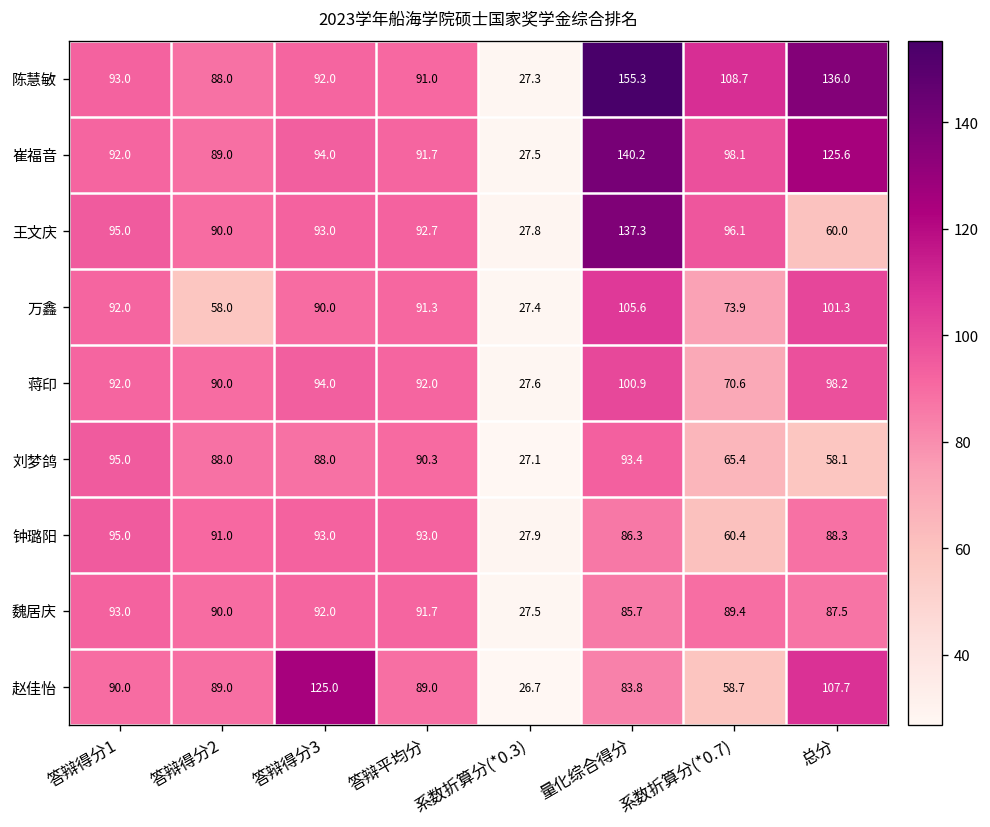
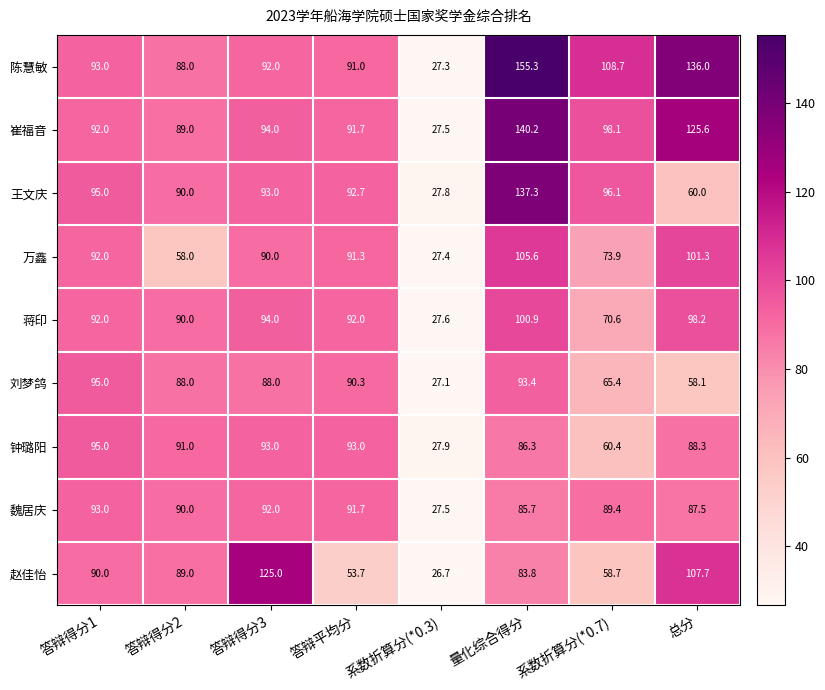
  {
    "陈慧敏": {
      "答辩得分1": 93.0,
      "答辩得分2": 88.0,
      "答辩得分3": 92.0,
      "答辩平均分": 91.0,
      "系数折算分(*0.3)": 27.3,
      "量化综合得分": 155.3,
      "系数折算分(*0.7)": 108.7,
      "总分": 136.0
    },
    "崔福音": {
      "答辩得分1": 92.0,
      "答辩得分2": 89.0,
      "答辩得分3": 94.0,
      "答辩平均分": 91.7,
      "系数折算分(*0.3)": 27.5,
      "量化综合得分": 140.2,
      "系数折算分(*0.7)": 98.1,
      "总分": 125.6
    },
    "王文庆": {
      "答辩得分1": 95.0,
      "答辩得分2": 90.0,
      "答辩得分3": 93.0,
      "答辩平均分": 92.7,
      "系数折算分(*0.3)": 27.8,
      "量化综合得分": 137.3,
      "系数折算分(*0.7)": 96.1,
      "总分": 60.0
    },
    "万鑫": {
      "答辩得分1": 92.0,
      "答辩得分2": 58.0,
      "答辩得分3": 90.0,
      "答辩平均分": 91.3,
      "系数折算分(*0.3)": 27.4,
      "量化综合得分": 105.6,
      "系数折算分(*0.7)": 73.9,
      "总分": 101.3
    },
    "蒋印": {
      "答辩得分1": 92.0,
      "答辩得分2": 90.0,
      "答辩得分3": 94.0,
      "答辩平均分": 92.0,
      "系数折算分(*0.3)": 27.6,
      "量化综合得分": 100.9,
      "系数折算分(*0.7)": 70.6,
      "总分": 98.2
    },
    "刘梦鸽": {
      "答辩得分1": 95.0,
      "答辩得分2": 88.0,
      "答辩得分3": 88.0,
      "答辩平均分": 90.3,
      "系数折算分(*0.3)": 27.1,
      "量化综合得分": 93.4,
      "系数折算分(*0.7)": 65.4,
      "总分": 58.1
    },
    "钟璐阳": {
      "答辩得分1": 95.0,
      "答辩得分2": 91.0,
      "答辩得分3": 93.0,
      "答辩平均分": 93.0,
      "系数折算分(*0.3)": 27.9,
      "量化综合得分": 86.3,
      "系数折算分(*0.7)": 60.4,
      "总分": 88.3
    },
    "魏居庆": {
      "答辩得分1": 93.0,
      "答辩得分2": 90.0,
      "答辩得分3": 92.0,
      "答辩平均分": 91.7,
      "系数折算分(*0.3)": 27.5,
      "量化综合得分": 85.7,
      "系数折算分(*0.7)": 89.4,
      "总分": 87.5
    },
    "赵佳怡": {
      "答辩得分1": 90.0,
      "答辩得分2": 89.0,
      "答辩得分3": 125.0,
-     "答辩平均分": 89.0,
+     "答辩平均分": 53.7,
      "系数折算分(*0.3)": 26.7,
      "量化综合得分": 83.8,
      "系数折算分(*0.7)": 58.7,
      "总分": 107.7
    }
  }
